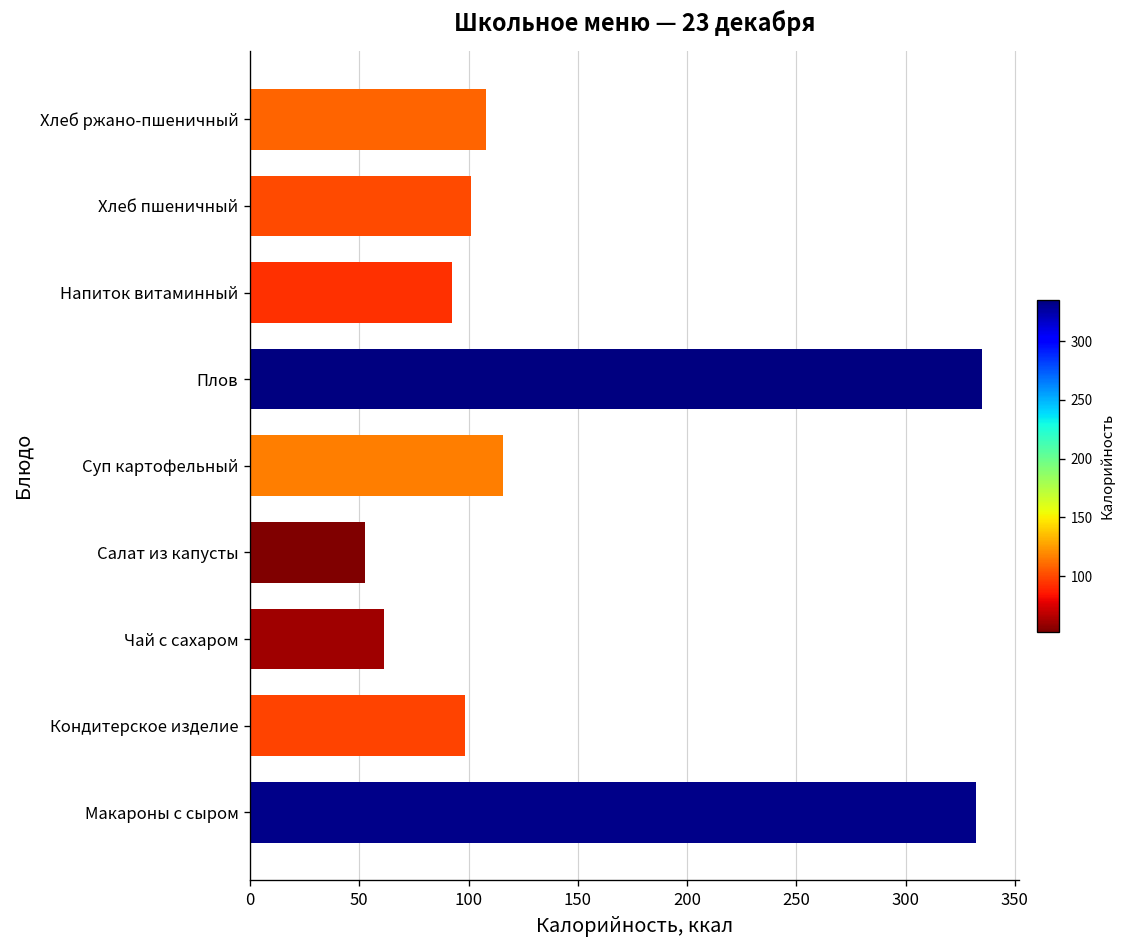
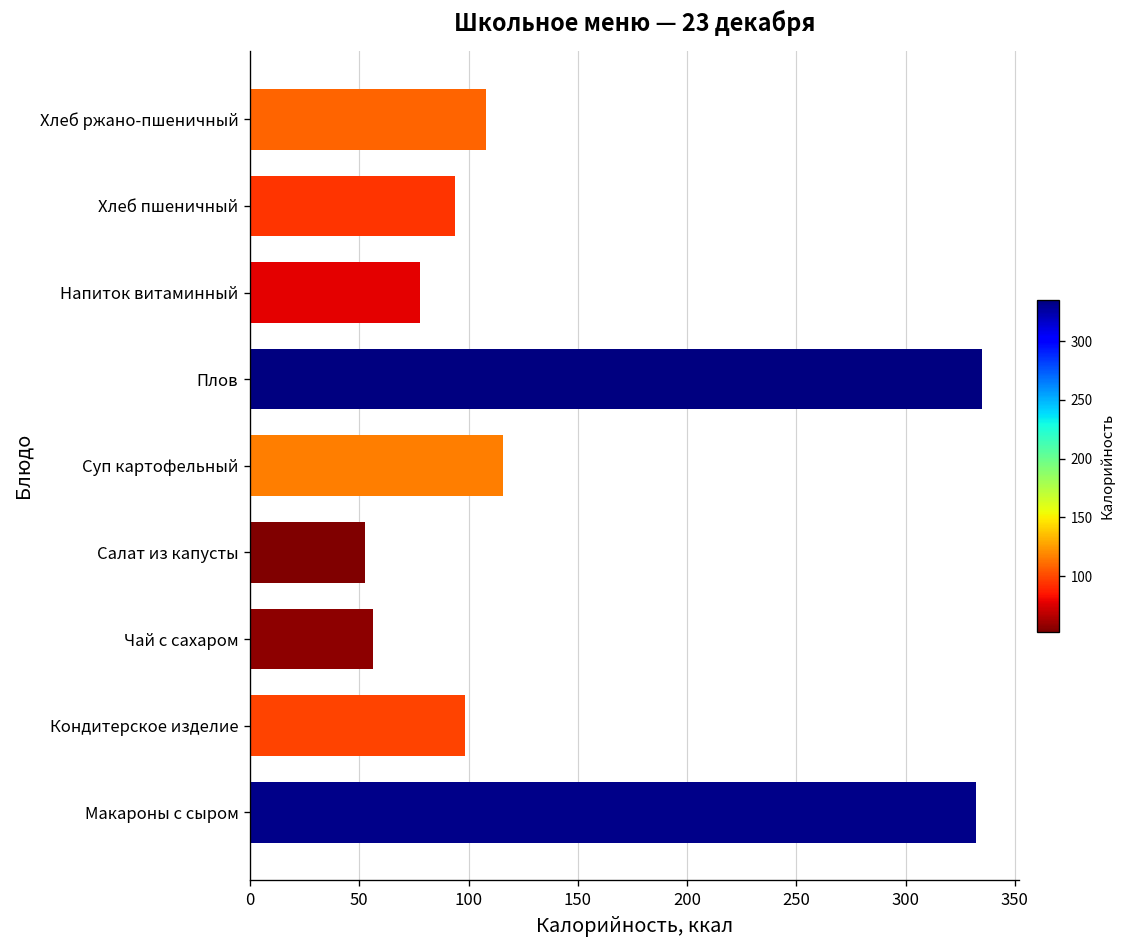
  {
    "Хлеб ржано-пшеничный": 108,
-   "Хлеб пшеничный": 101,
-   "Напиток витаминный": 93,
+   "Хлеб пшеничный": 94,
+   "Напиток витаминный": 78,
    "Плов": 335,
    "Суп картофельный": 116,
    "Салат из капусты": 53,
-   "Чай с сахаром": 61,
+   "Чай с сахаром": 56,
    "Кондитерское изделие": 99,
    "Макароны с сыром": 332
  }
